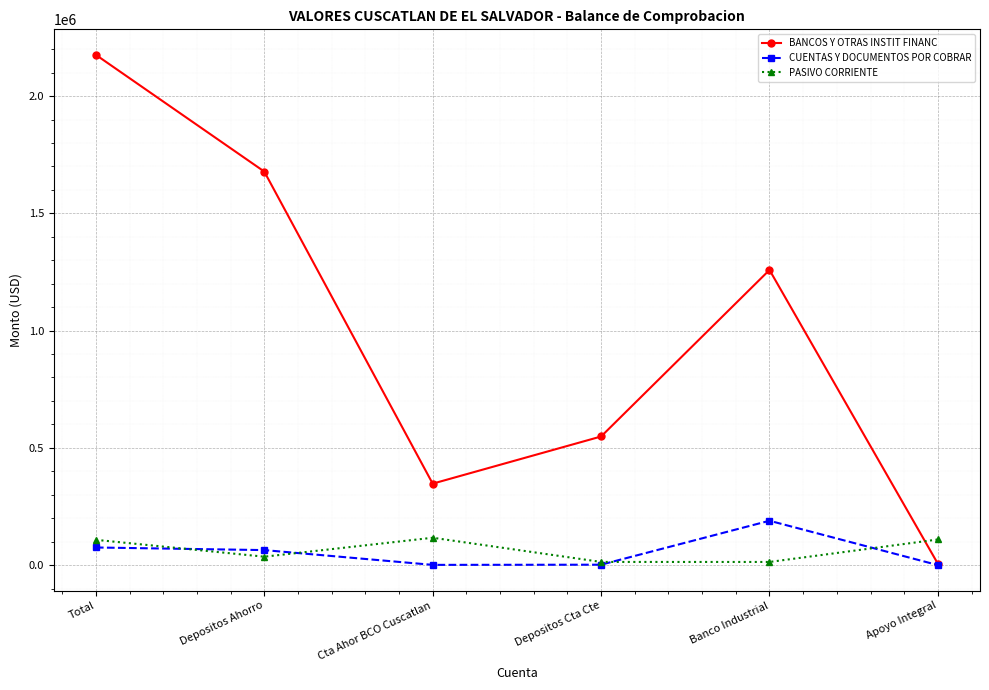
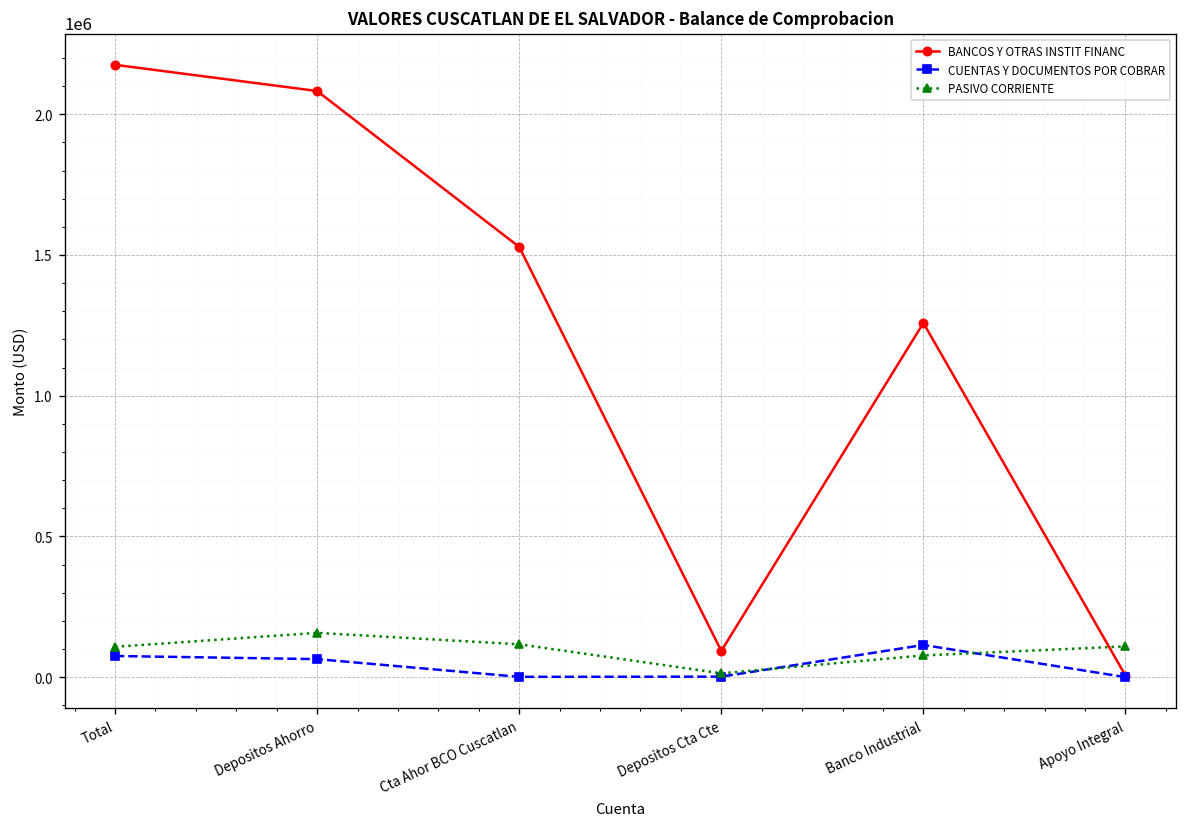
  {
    "BANCOS Y OTRAS INSTIT FINANC": {
      "Total": 2180000,
-     "Depositos Ahorro": 1680000,
-     "Cta Ahor BCO Cuscatlan": 350000,
-     "Depositos Cta Cte": 550000,
+     "Depositos Ahorro": 2080000,
+     "Cta Ahor BCO Cuscatlan": 1530000,
+     "Depositos Cta Cte": 90000,
      "Banco Industrial": 1260000
    },
    "CUENTAS Y DOCUMENTOS POR COBRAR": {
      "Total": 80000,
      "Depositos Ahorro": 60000,
      "Cta Ahor BCO Cuscatlan": 0,
      "Depositos Cta Cte": 0,
-     "Banco Industrial": 190000
+     "Banco Industrial": 110000
    },
    "PASIVO CORRIENTE": {
      "Total": 110000,
-     "Depositos Ahorro": 40000,
+     "Depositos Ahorro": 160000,
      "Cta Ahor BCO Cuscatlan": 120000,
      "Depositos Cta Cte": 10000,
-     "Banco Industrial": 10000,
+     "Banco Industrial": 80000,
      "Apoyo Integral": 110000
    }
  }
